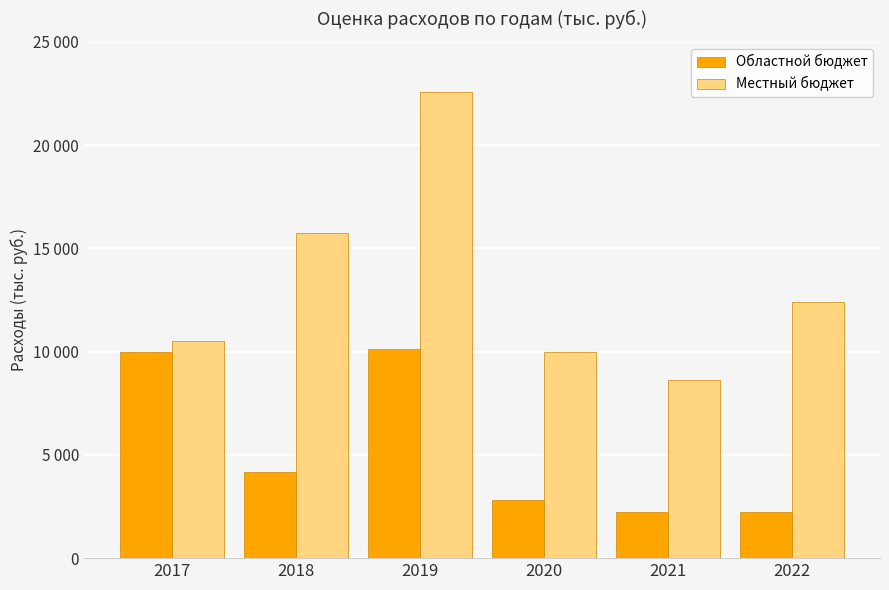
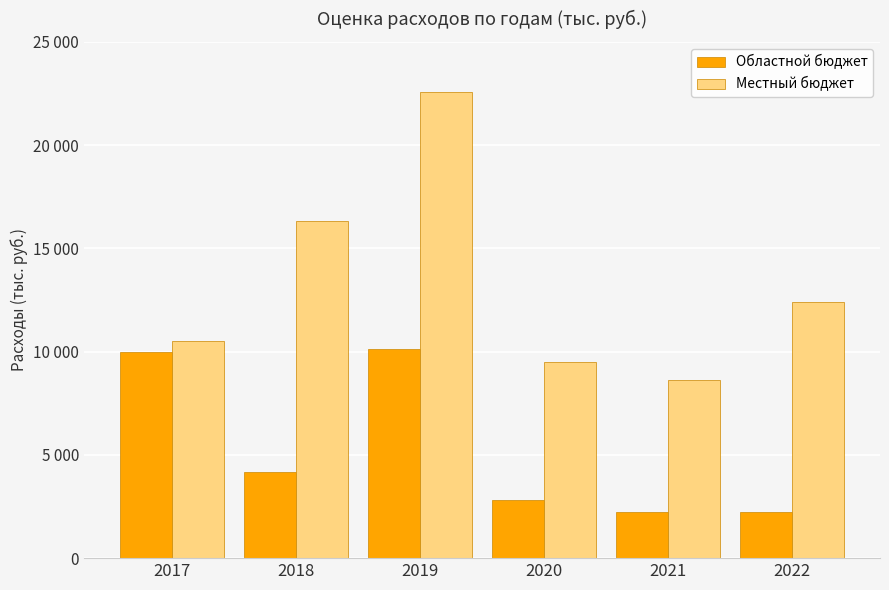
  {
    "Областной бюджет": {
      "2017": 10000,
      "2018": 4200,
      "2019": 10100,
      "2020": 2800,
      "2021": 2200,
      "2022": 2200
    },
    "Местный бюджет": {
      "2017": 10500,
-     "2018": 15800,
+     "2018": 16300,
      "2019": 22600,
-     "2020": 10000,
+     "2020": 9500,
      "2021": 8600,
      "2022": 12400
    }
  }
